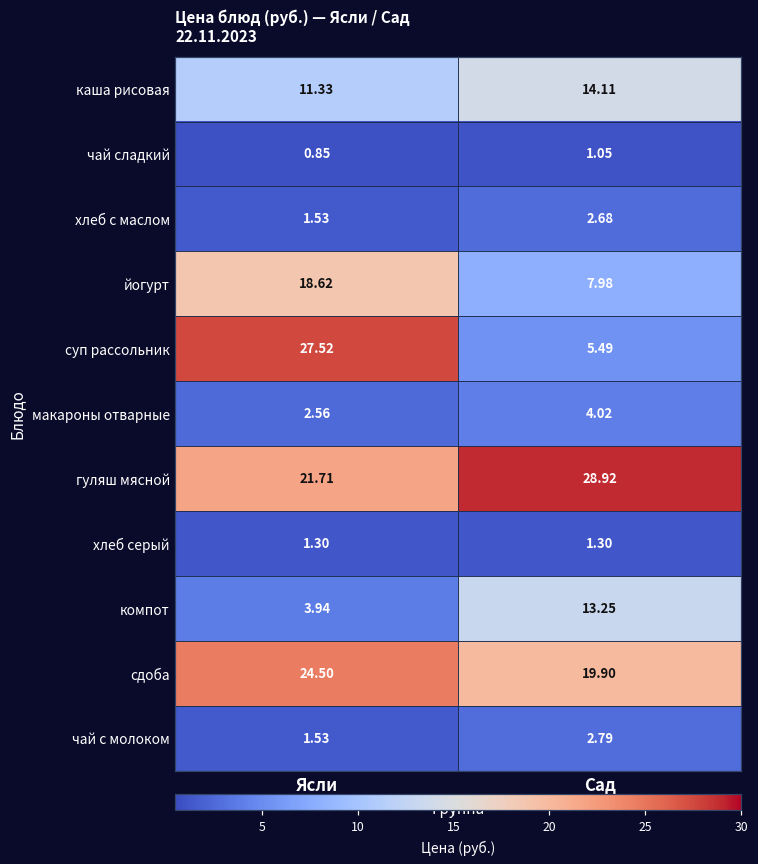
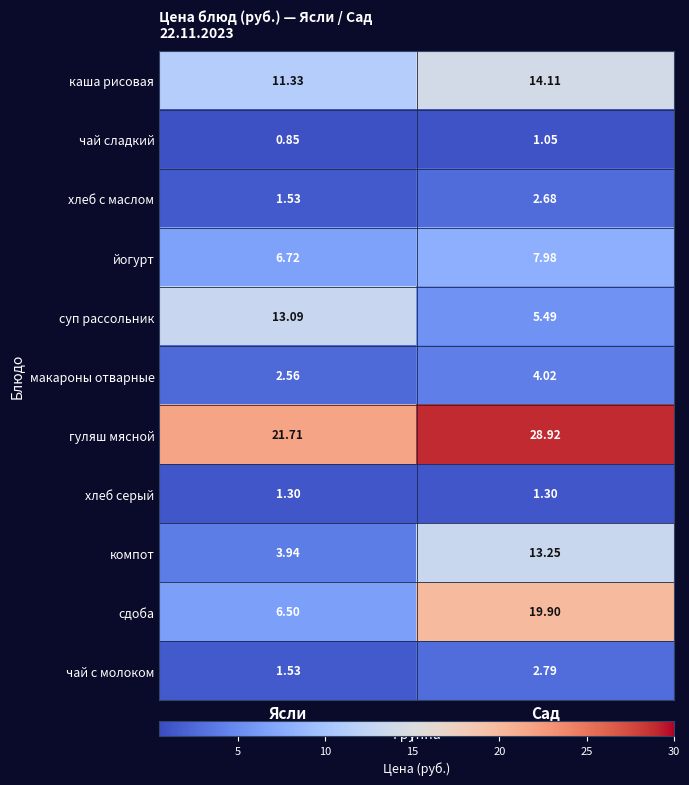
  {
    "каша рисовая": {
      "Ясли": 11.33,
      "Сад": 14.11
    },
    "чай сладкий": {
      "Ясли": 0.85,
      "Сад": 1.05
    },
    "хлеб с маслом": {
      "Ясли": 1.53,
      "Сад": 2.68
    },
    "йогурт": {
-     "Ясли": 18.62,
+     "Ясли": 6.72,
      "Сад": 7.98
    },
    "суп рассольник": {
-     "Ясли": 27.52,
+     "Ясли": 13.09,
      "Сад": 5.49
    },
    "макароны отварные": {
      "Ясли": 2.56,
      "Сад": 4.02
    },
    "гуляш мясной": {
      "Ясли": 21.71,
      "Сад": 28.92
    },
    "хлеб серый": {
      "Ясли": 1.30,
      "Сад": 1.30
    },
    "компот": {
      "Ясли": 3.94,
      "Сад": 13.25
    },
    "сдоба": {
-     "Ясли": 24.50,
+     "Ясли": 6.50,
      "Сад": 19.90
    },
    "чай с молоком": {
      "Ясли": 1.53,
      "Сад": 2.79
    }
  }
